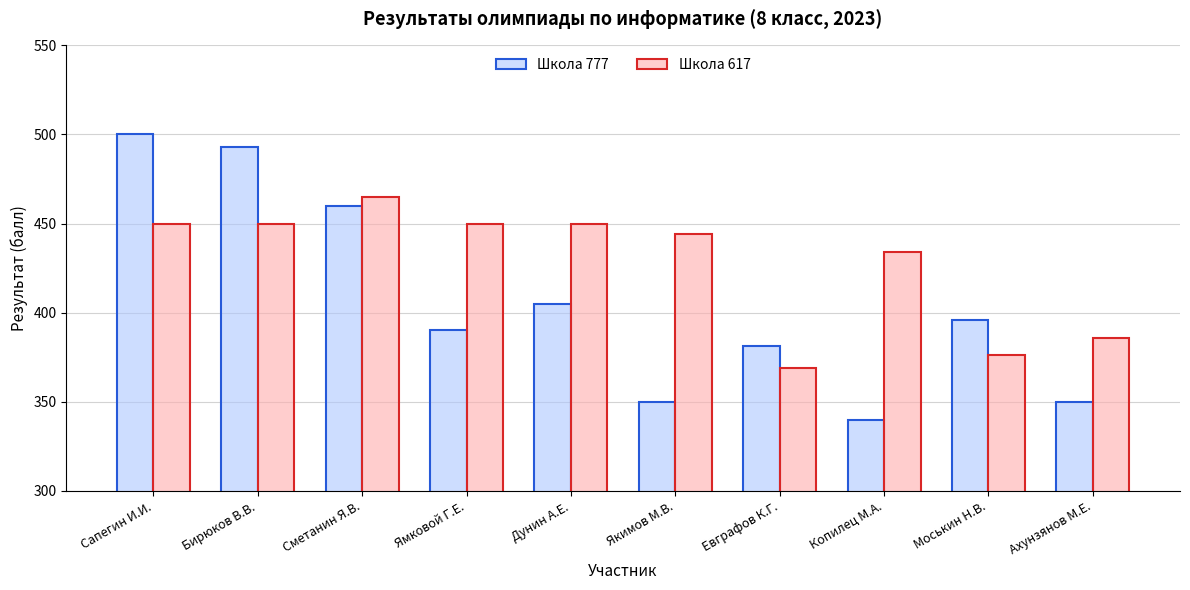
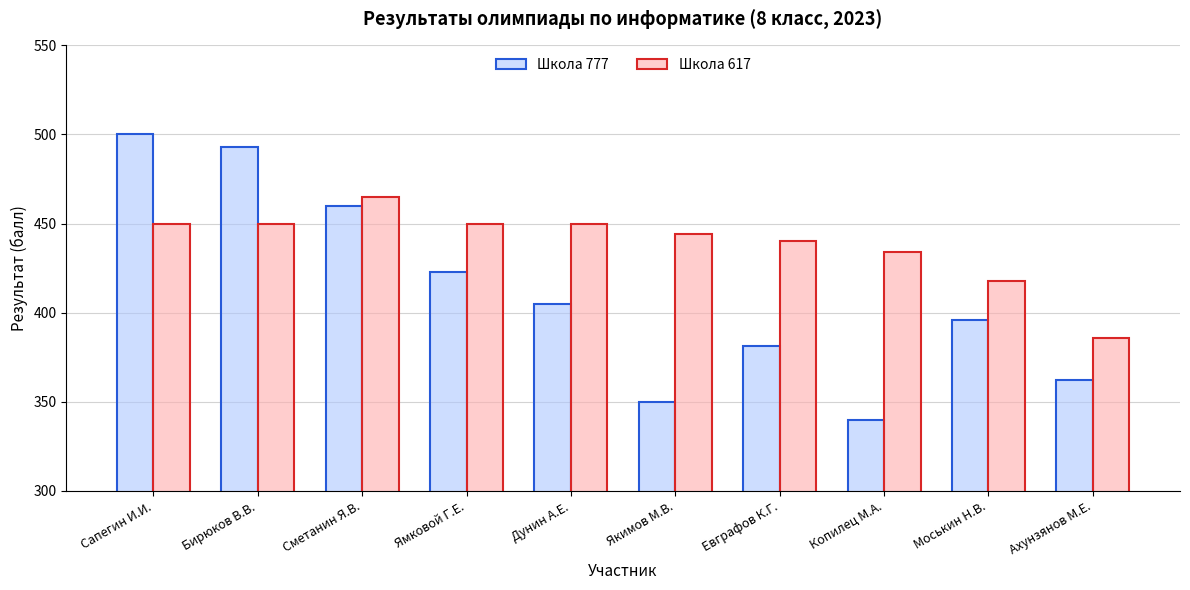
  {
    "Школа 777": {
      "Сапегин И.И.": 500,
      "Бирюков В.В.": 493,
      "Сметанин Я.В.": 460,
-     "Ямковой Г.Е.": 390,
+     "Ямковой Г.Е.": 423,
      "Дунин А.Е.": 405,
      "Якимов М.В.": 350,
      "Евграфов К.Г.": 381,
      "Копилец М.А.": 340,
      "Моськин Н.В.": 396,
-     "Ахунзянов М.Е.": 350
+     "Ахунзянов М.Е.": 362
    },
    "Школа 617": {
      "Сапегин И.И.": 450,
      "Бирюков В.В.": 450,
      "Сметанин Я.В.": 465,
      "Ямковой Г.Е.": 450,
      "Дунин А.Е.": 450,
      "Якимов М.В.": 444,
-     "Евграфов К.Г.": 369,
+     "Евграфов К.Г.": 440,
      "Копилец М.А.": 434,
-     "Моськин Н.В.": 376,
+     "Моськин Н.В.": 418,
      "Ахунзянов М.Е.": 386
    }
  }
